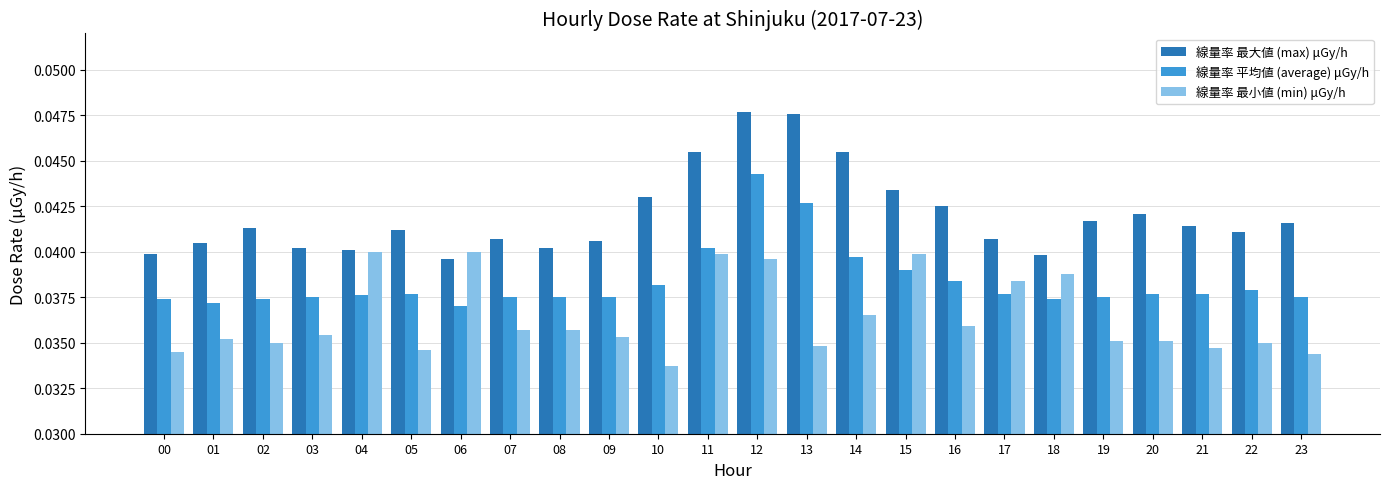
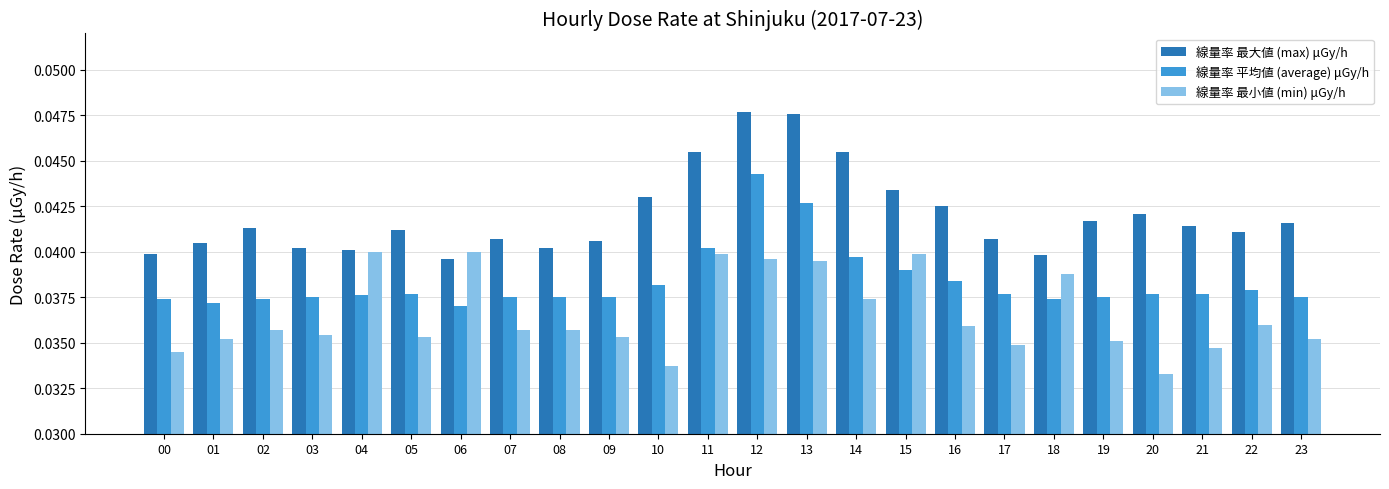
  {
    "線量率 最小値 (min) μGy/h": {
      "00": 0.0345,
      "01": 0.0352,
-     "02": 0.0350,
+     "02": 0.0357,
      "03": 0.0354,
      "04": 0.0400,
-     "05": 0.0346,
+     "05": 0.0353,
      "06": 0.0400,
      "07": 0.0357,
      "08": 0.0357,
      "09": 0.0353,
      "10": 0.0337,
      "11": 0.0399,
      "12": 0.0396,
-     "13": 0.0348,
-     "14": 0.0365,
+     "13": 0.0395,
+     "14": 0.0374,
      "15": 0.0399,
      "16": 0.0359,
-     "17": 0.0384,
+     "17": 0.0349,
      "18": 0.0388,
      "19": 0.0351,
-     "20": 0.0351,
+     "20": 0.0333,
      "21": 0.0347,
-     "22": 0.035,
-     "23": 0.0344
+     "22": 0.036,
+     "23": 0.0352
    }
  }
